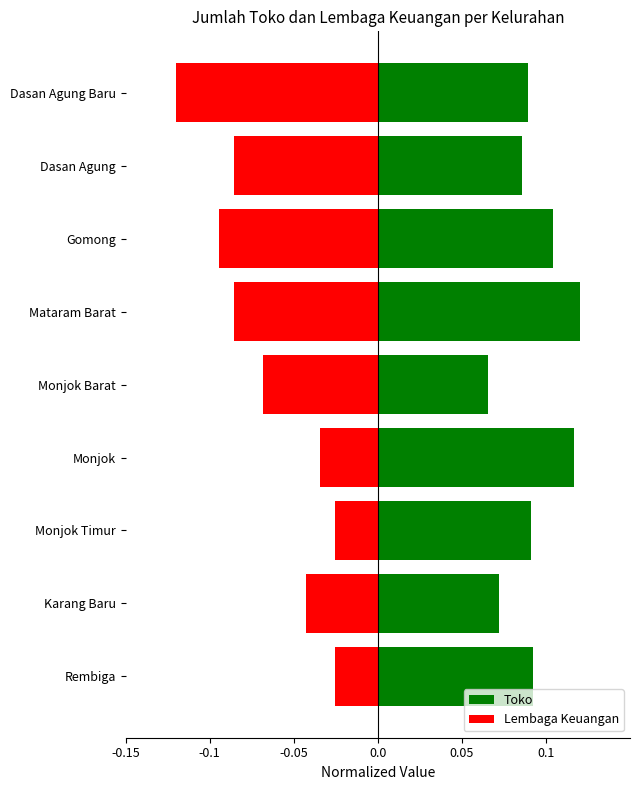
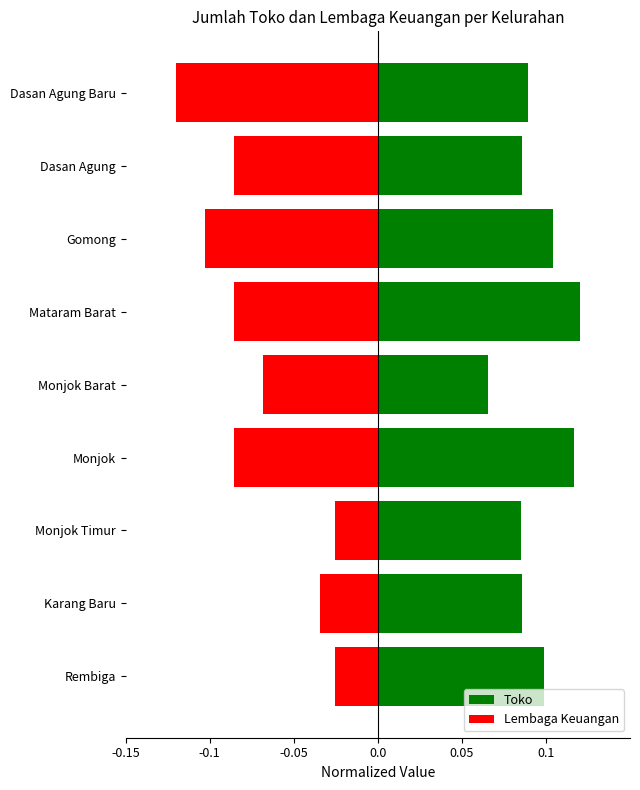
  {
    "Toko": {
      "Dasan Agung Baru": 0.089,
      "Dasan Agung": 0.086,
      "Gomong": 0.104,
      "Mataram Barat": 0.120,
      "Monjok Barat": 0.066,
      "Monjok": 0.117,
-     "Monjok Timur": 0.091,
-     "Karang Baru": 0.072,
-     "Rembiga": 0.092
+     "Monjok Timur": 0.085,
+     "Karang Baru": 0.086,
+     "Rembiga": 0.099
    },
    "Lembaga Keuangan": {
      "Dasan Agung Baru": -0.120,
      "Dasan Agung": -0.086,
-     "Gomong": -0.094,
+     "Gomong": -0.103,
      "Mataram Barat": -0.086,
      "Monjok Barat": -0.069,
-     "Monjok": -0.034,
+     "Monjok": -0.086,
      "Monjok Timur": -0.026,
-     "Karang Baru": -0.043,
+     "Karang Baru": -0.034,
      "Rembiga": -0.026
    }
  }
